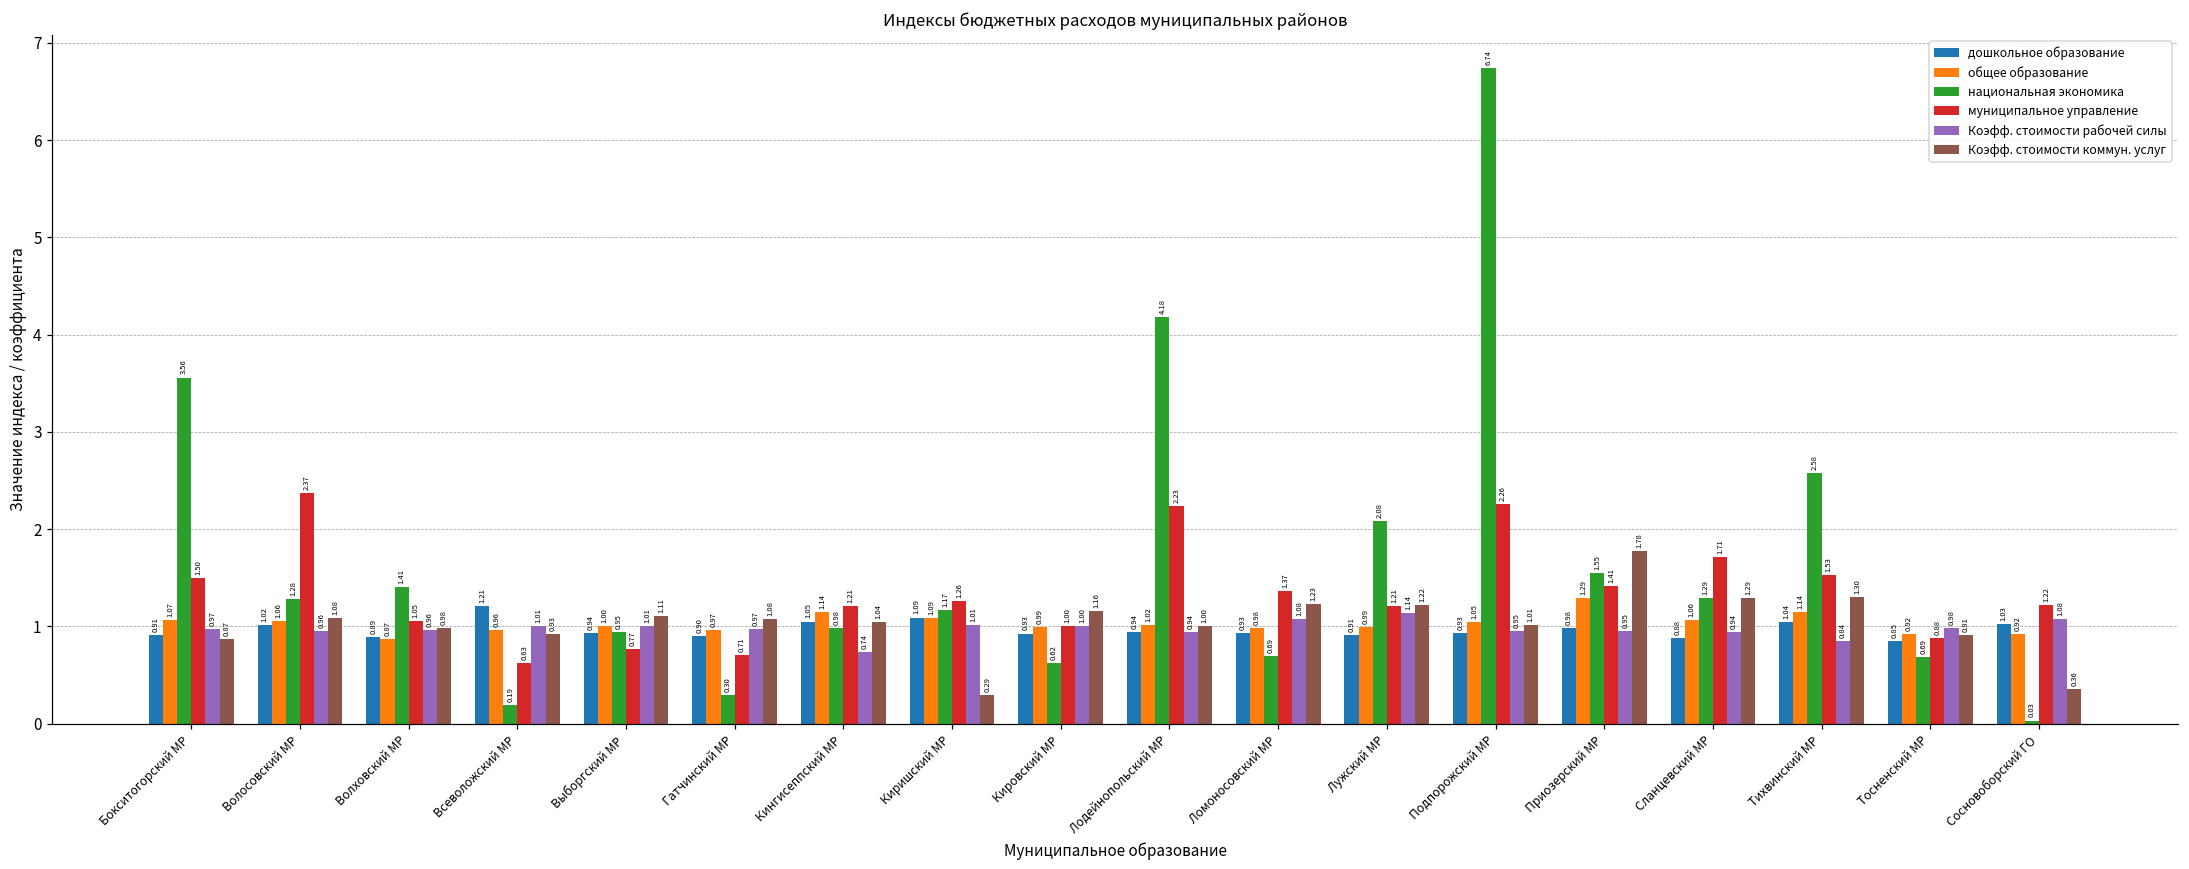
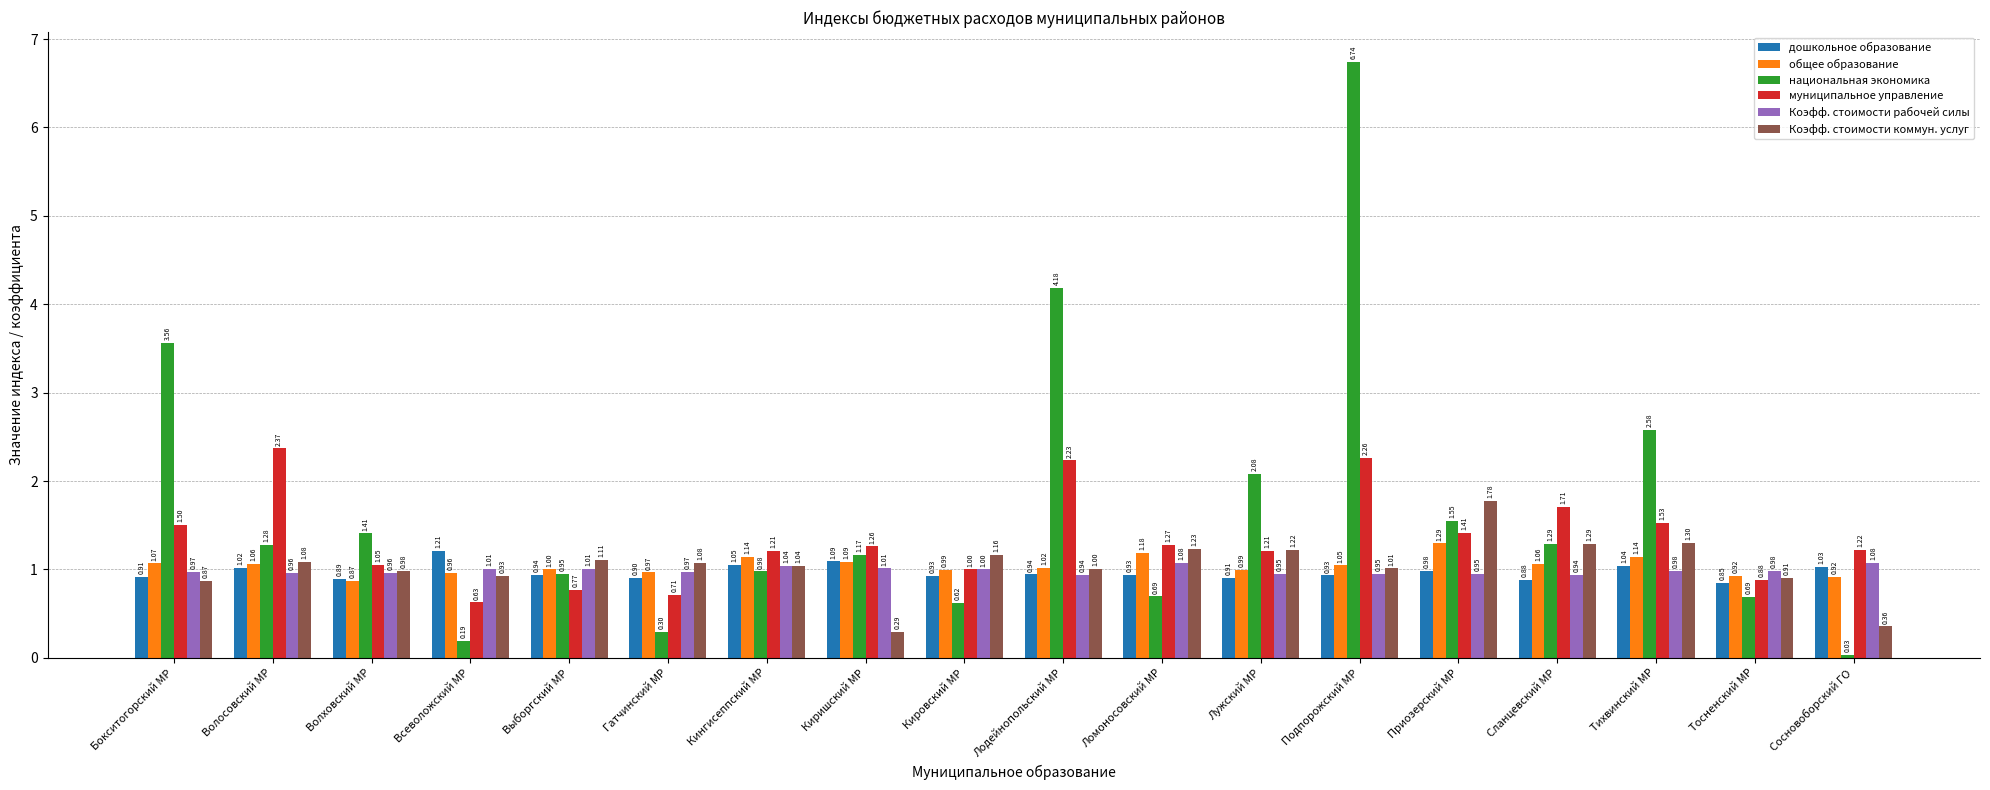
  {
    "дошкольное образование": {
      "Бокситогорский МР": 0.91,
      "Волосовский МР": 1.02,
      "Волховский МР": 0.89,
      "Всеволожский МР": 1.21,
      "Выборгский МР": 0.94,
      "Гатчинский МР": 0.90,
      "Кингисеппский МР": 1.05,
      "Киришский МР": 1.09,
      "Кировский МР": 0.93,
      "Лодейнопольский МР": 0.94,
      "Ломоносовский МР": 0.93,
      "Лужский МР": 0.91,
      "Подпорожский МР": 0.93,
      "Приозерский МР": 0.98,
      "Сланцевский МР": 0.88,
      "Тихвинский МР": 1.04,
      "Тосненский МР": 0.85,
      "Сосновоборский ГО": 1.03
    },
    "общее образование": {
      "Бокситогорский МР": 1.07,
      "Волосовский МР": 1.06,
      "Волховский МР": 0.87,
      "Всеволожский МР": 0.96,
      "Выборгский МР": 1.00,
      "Гатчинский МР": 0.97,
      "Кингисеппский МР": 1.14,
      "Киришский МР": 1.09,
      "Кировский МР": 0.99,
      "Лодейнопольский МР": 1.02,
-     "Ломоносовский МР": 0.98,
+     "Ломоносовский МР": 1.18,
      "Лужский МР": 0.99,
      "Подпорожский МР": 1.05,
      "Приозерский МР": 1.29,
      "Сланцевский МР": 1.06,
      "Тихвинский МР": 1.14,
      "Тосненский МР": 0.92,
      "Сосновоборский ГО": 0.92
    },
    "национальная экономика": {
      "Бокситогорский МР": 3.56,
      "Волосовский МР": 1.28,
      "Волховский МР": 1.41,
      "Всеволожский МР": 0.19,
      "Выборгский МР": 0.95,
      "Гатчинский МР": 0.30,
      "Кингисеппский МР": 0.98,
      "Киришский МР": 1.17,
      "Кировский МР": 0.62,
      "Лодейнопольский МР": 4.18,
      "Ломоносовский МР": 0.69,
      "Лужский МР": 2.08,
      "Подпорожский МР": 6.74,
      "Приозерский МР": 1.55,
      "Сланцевский МР": 1.29,
      "Тихвинский МР": 2.58,
      "Тосненский МР": 0.69,
      "Сосновоборский ГО": 0.03
    },
    "муниципальное управление": {
      "Бокситогорский МР": 1.50,
      "Волосовский МР": 2.37,
      "Волховский МР": 1.05,
      "Всеволожский МР": 0.63,
      "Выборгский МР": 0.77,
      "Гатчинский МР": 0.71,
      "Кингисеппский МР": 1.21,
      "Киришский МР": 1.26,
      "Кировский МР": 1.00,
      "Лодейнопольский МР": 2.23,
-     "Ломоносовский МР": 1.37,
+     "Ломоносовский МР": 1.27,
      "Лужский МР": 1.21,
      "Подпорожский МР": 2.26,
      "Приозерский МР": 1.41,
      "Сланцевский МР": 1.71,
      "Тихвинский МР": 1.53,
      "Тосненский МР": 0.88,
      "Сосновоборский ГО": 1.22
    },
    "Коэфф. стоимости рабочей силы": {
      "Бокситогорский МР": 0.97,
      "Волосовский МР": 0.96,
      "Волховский МР": 0.96,
      "Всеволожский МР": 1.01,
      "Выборгский МР": 1.01,
      "Гатчинский МР": 0.97,
-     "Кингисеппский МР": 0.74,
+     "Кингисеппский МР": 1.04,
      "Киришский МР": 1.01,
      "Кировский МР": 1.00,
      "Лодейнопольский МР": 0.94,
      "Ломоносовский МР": 1.08,
-     "Лужский МР": 1.14,
+     "Лужский МР": 0.95,
      "Подпорожский МР": 0.95,
      "Приозерский МР": 0.95,
      "Сланцевский МР": 0.94,
-     "Тихвинский МР": 0.84,
+     "Тихвинский МР": 0.98,
      "Тосненский МР": 0.98,
      "Сосновоборский ГО": 1.08
    },
    "Коэфф. стоимости коммун. услуг": {
      "Бокситогорский МР": 0.87,
      "Волосовский МР": 1.08,
      "Волховский МР": 0.98,
      "Всеволожский МР": 0.93,
      "Выборгский МР": 1.11,
      "Гатчинский МР": 1.08,
      "Кингисеппский МР": 1.04,
      "Киришский МР": 0.29,
      "Кировский МР": 1.16,
      "Лодейнопольский МР": 1.00,
      "Ломоносовский МР": 1.23,
      "Лужский МР": 1.22,
      "Подпорожский МР": 1.01,
      "Приозерский МР": 1.78,
      "Сланцевский МР": 1.29,
      "Тихвинский МР": 1.30,
      "Тосненский МР": 0.91,
      "Сосновоборский ГО": 0.36
    }
  }
